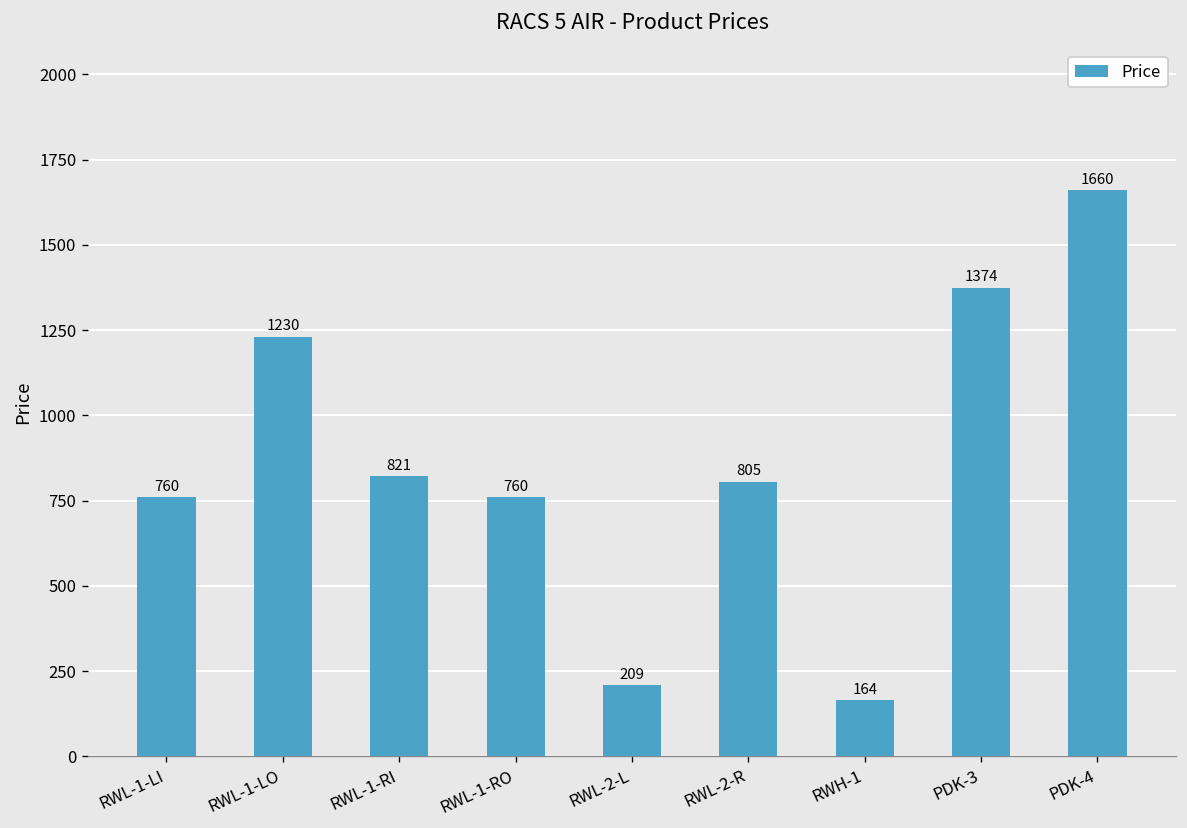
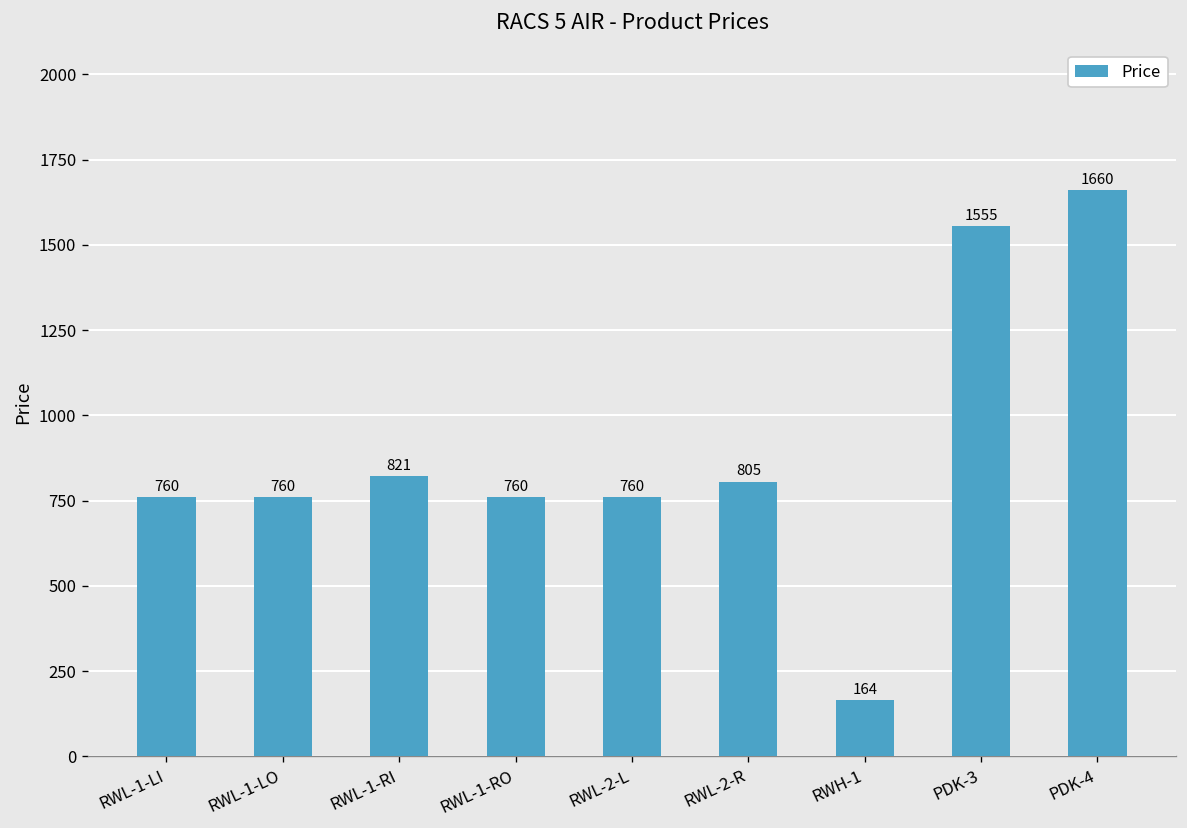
  {
    "RWL-1-LI": 760,
-   "RWL-1-LO": 1230,
+   "RWL-1-LO": 760,
    "RWL-1-RI": 821,
    "RWL-1-RO": 760,
-   "RWL-2-L": 209,
+   "RWL-2-L": 760,
    "RWL-2-R": 805,
    "RWH-1": 164,
-   "PDK-3": 1374,
+   "PDK-3": 1555,
    "PDK-4": 1660
  }
